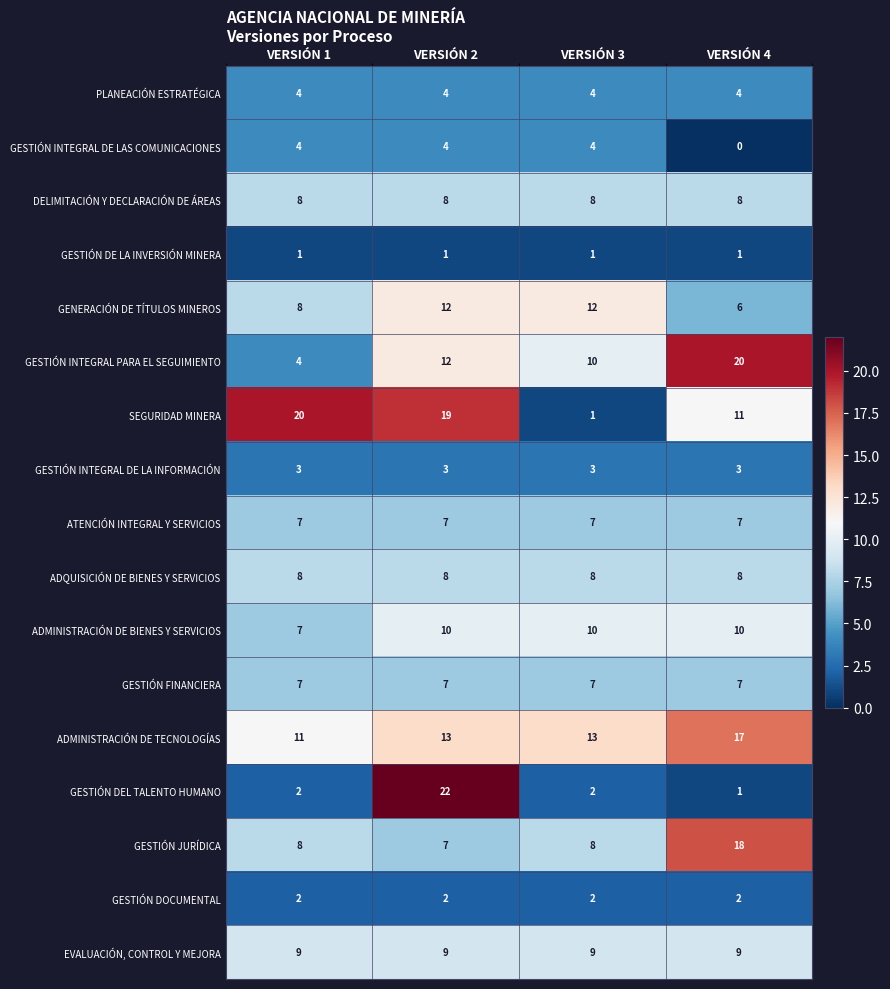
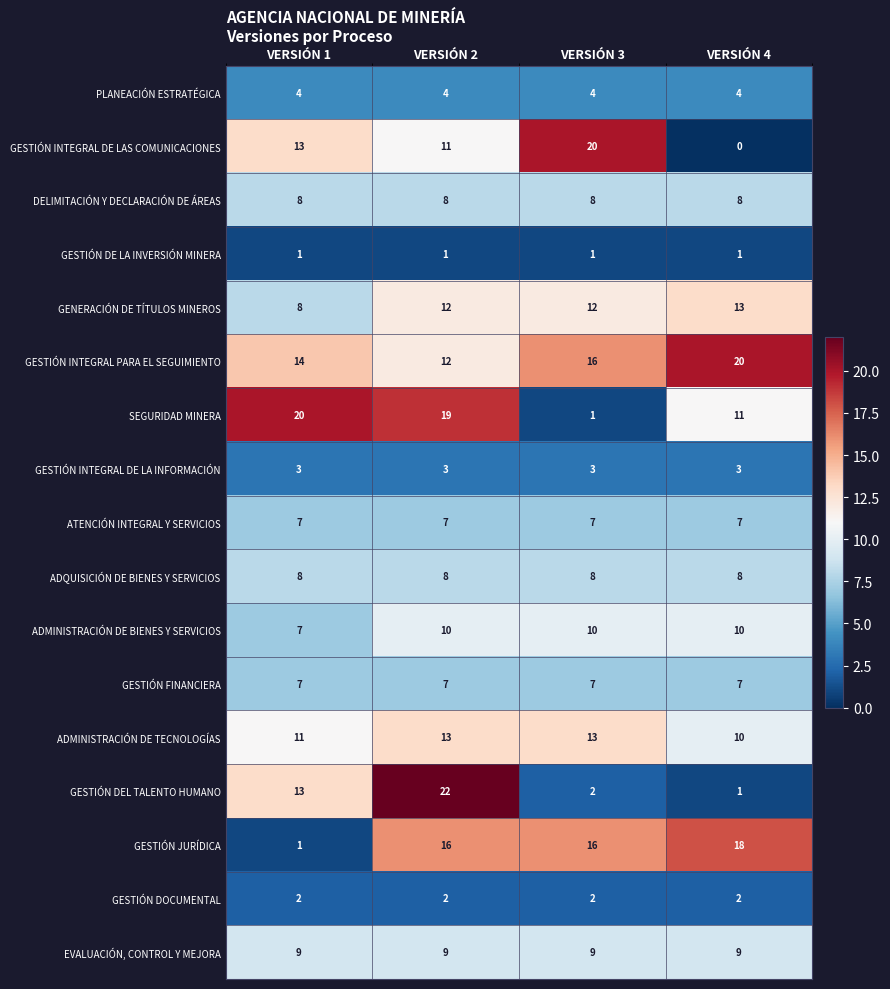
  {
    "PLANEACIÓN ESTRATÉGICA": {
      "VERSIÓN 1": 4,
      "VERSIÓN 2": 4,
      "VERSIÓN 3": 4,
      "VERSIÓN 4": 4
    },
    "GESTIÓN INTEGRAL DE LAS COMUNICACIONES": {
-     "VERSIÓN 1": 4,
-     "VERSIÓN 2": 4,
-     "VERSIÓN 3": 4,
+     "VERSIÓN 1": 13,
+     "VERSIÓN 2": 11,
+     "VERSIÓN 3": 20,
      "VERSIÓN 4": 0
    },
    "DELIMITACIÓN Y DECLARACIÓN DE ÁREAS": {
      "VERSIÓN 1": 8,
      "VERSIÓN 2": 8,
      "VERSIÓN 3": 8,
      "VERSIÓN 4": 8
    },
    "GESTIÓN DE LA INVERSIÓN MINERA": {
      "VERSIÓN 1": 1,
      "VERSIÓN 2": 1,
      "VERSIÓN 3": 1,
      "VERSIÓN 4": 1
    },
    "GENERACIÓN DE TÍTULOS MINEROS": {
      "VERSIÓN 1": 8,
      "VERSIÓN 2": 12,
      "VERSIÓN 3": 12,
-     "VERSIÓN 4": 6
+     "VERSIÓN 4": 13
    },
    "GESTIÓN INTEGRAL PARA EL SEGUIMIENTO": {
-     "VERSIÓN 1": 4,
+     "VERSIÓN 1": 14,
      "VERSIÓN 2": 12,
-     "VERSIÓN 3": 10,
+     "VERSIÓN 3": 16,
      "VERSIÓN 4": 20
    },
    "SEGURIDAD MINERA": {
      "VERSIÓN 1": 20,
      "VERSIÓN 2": 19,
      "VERSIÓN 3": 1,
      "VERSIÓN 4": 11
    },
    "GESTIÓN INTEGRAL DE LA INFORMACIÓN": {
      "VERSIÓN 1": 3,
      "VERSIÓN 2": 3,
      "VERSIÓN 3": 3,
      "VERSIÓN 4": 3
    },
    "ATENCIÓN INTEGRAL Y SERVICIOS": {
      "VERSIÓN 1": 7,
      "VERSIÓN 2": 7,
      "VERSIÓN 3": 7,
      "VERSIÓN 4": 7
    },
    "ADQUISICIÓN DE BIENES Y SERVICIOS": {
      "VERSIÓN 1": 8,
      "VERSIÓN 2": 8,
      "VERSIÓN 3": 8,
      "VERSIÓN 4": 8
    },
    "ADMINISTRACIÓN DE BIENES Y SERVICIOS": {
      "VERSIÓN 1": 7,
      "VERSIÓN 2": 10,
      "VERSIÓN 3": 10,
      "VERSIÓN 4": 10
    },
    "GESTIÓN FINANCIERA": {
      "VERSIÓN 1": 7,
      "VERSIÓN 2": 7,
      "VERSIÓN 3": 7,
      "VERSIÓN 4": 7
    },
    "ADMINISTRACIÓN DE TECNOLOGÍAS": {
      "VERSIÓN 1": 11,
      "VERSIÓN 2": 13,
      "VERSIÓN 3": 13,
-     "VERSIÓN 4": 17
+     "VERSIÓN 4": 10
    },
    "GESTIÓN DEL TALENTO HUMANO": {
-     "VERSIÓN 1": 2,
+     "VERSIÓN 1": 13,
      "VERSIÓN 2": 22,
      "VERSIÓN 3": 2,
      "VERSIÓN 4": 1
    },
    "GESTIÓN JURÍDICA": {
-     "VERSIÓN 1": 8,
-     "VERSIÓN 2": 7,
-     "VERSIÓN 3": 8,
+     "VERSIÓN 1": 1,
+     "VERSIÓN 2": 16,
+     "VERSIÓN 3": 16,
      "VERSIÓN 4": 18
    },
    "GESTIÓN DOCUMENTAL": {
      "VERSIÓN 1": 2,
      "VERSIÓN 2": 2,
      "VERSIÓN 3": 2,
      "VERSIÓN 4": 2
    },
    "EVALUACIÓN, CONTROL Y MEJORA": {
      "VERSIÓN 1": 9,
      "VERSIÓN 2": 9,
      "VERSIÓN 3": 9,
      "VERSIÓN 4": 9
    }
  }
